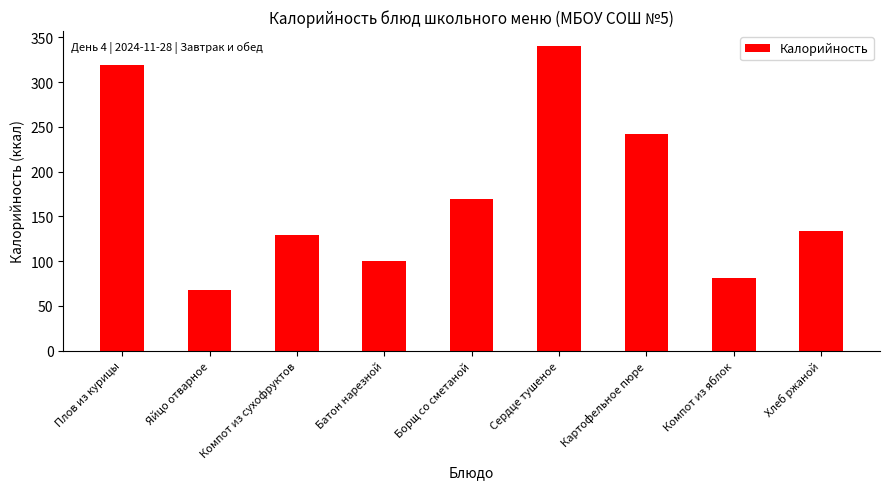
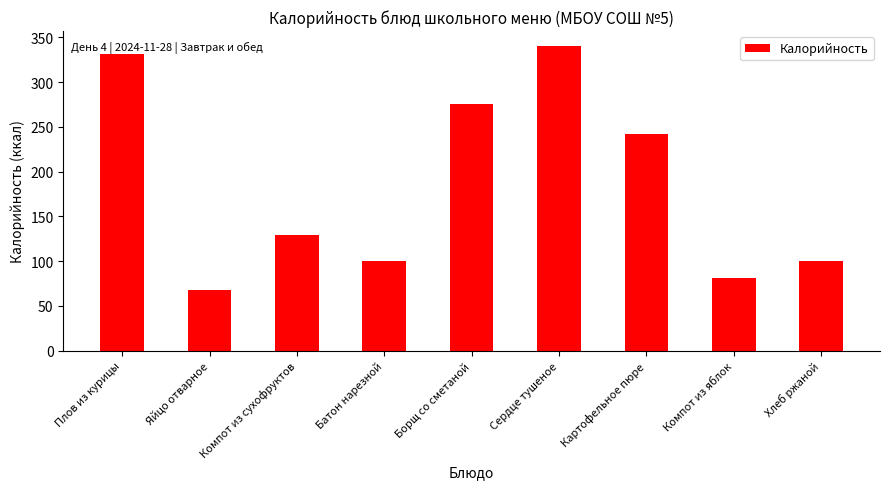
  {
-   "Плов из курицы": 320,
+   "Плов из курицы": 330,
    "Яйцо отварное": 70,
    "Компот из сухофруктов": 130,
    "Батон нарезной": 100,
-   "Борщ со сметаной": 170,
+   "Борщ со сметаной": 280,
    "Сердце тушеное": 340,
    "Картофельное пюре": 240,
    "Компот из яблок": 80,
-   "Хлеб ржаной": 130
+   "Хлеб ржаной": 100
  }
